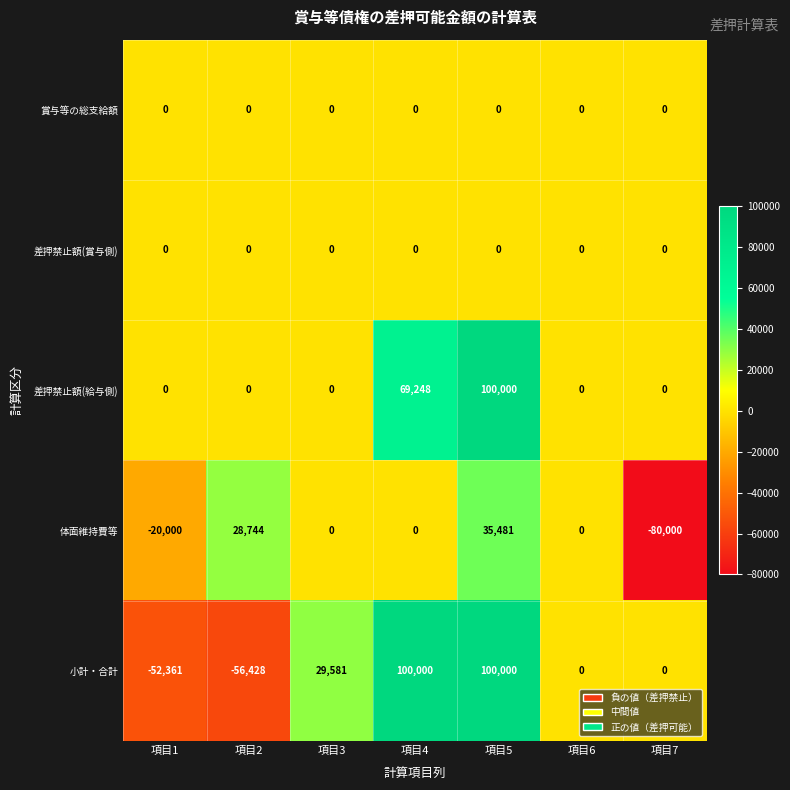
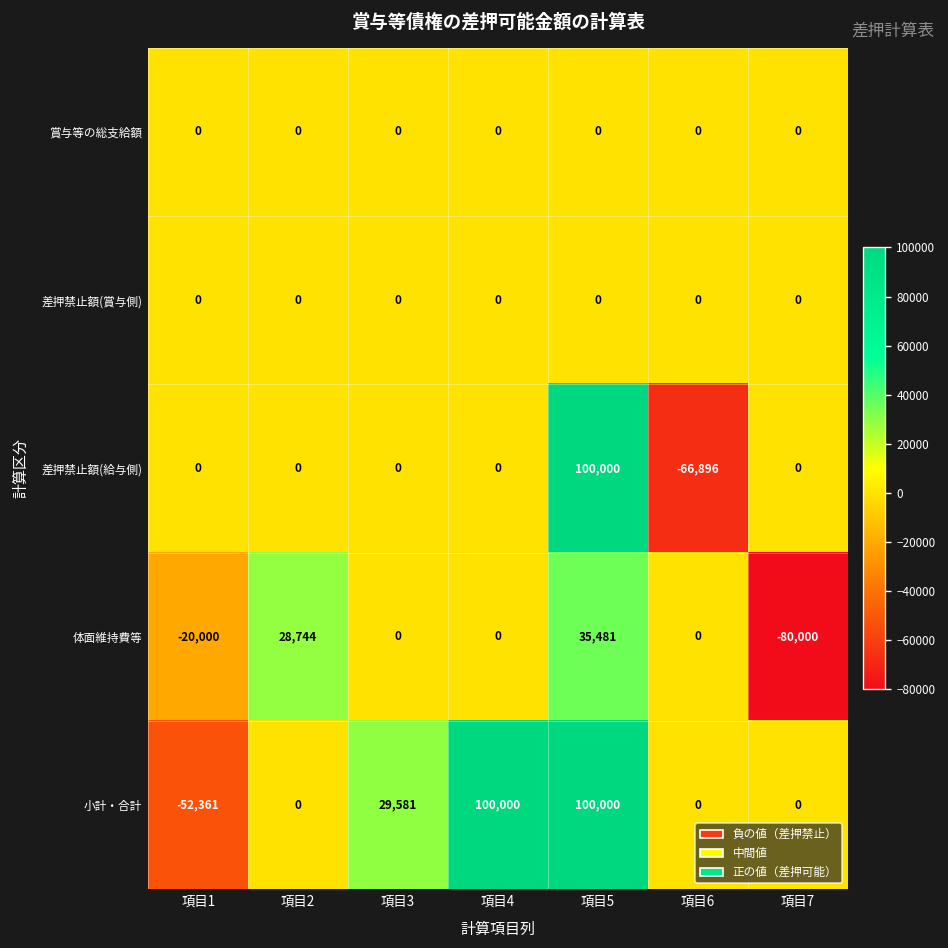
  {
    "賞与等の総支給額": {
      "項目1": "0",
      "項目2": "0",
      "項目3": "0",
      "項目4": "0",
      "項目5": "0",
      "項目6": "0",
      "項目7": "0"
    },
    "差押禁止額(賞与側)": {
      "項目1": "0",
      "項目2": "0",
      "項目3": "0",
      "項目4": "0",
      "項目5": "0",
      "項目6": "0",
      "項目7": "0"
    },
    "差押禁止額(給与側)": {
      "項目1": "0",
      "項目2": "0",
      "項目3": "0",
-     "項目4": "69,248",
+     "項目4": "0",
      "項目5": "100,000",
-     "項目6": "0",
+     "項目6": "-66,896",
      "項目7": "0"
    },
    "体面維持費等": {
      "項目1": "-20,000",
      "項目2": "28,744",
      "項目3": "0",
      "項目4": "0",
      "項目5": "35,481",
      "項目6": "0",
      "項目7": "-80,000"
    },
    "小計・合計": {
      "項目1": "-52,361",
-     "項目2": "-56,428",
+     "項目2": "0",
      "項目3": "29,581",
      "項目4": "100,000",
      "項目5": "100,000",
      "項目6": "0",
      "項目7": "0"
    }
  }
